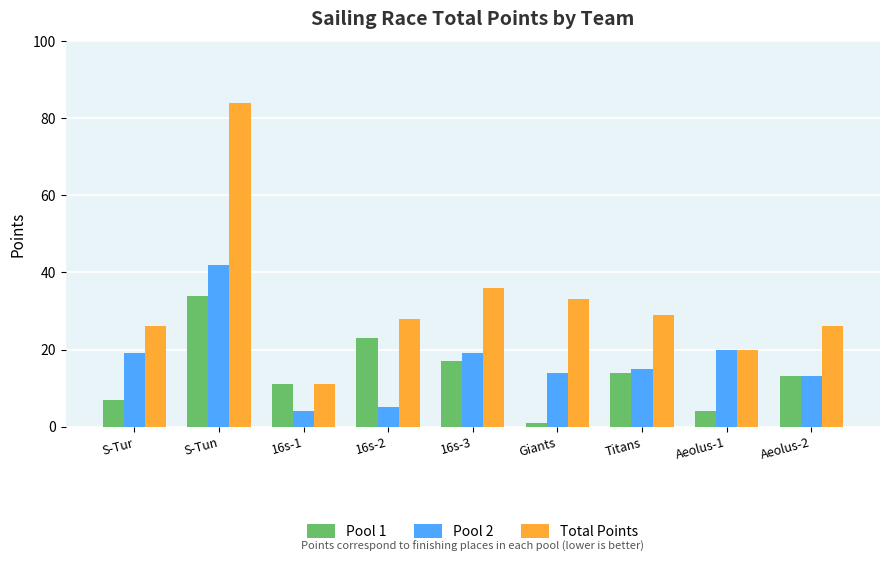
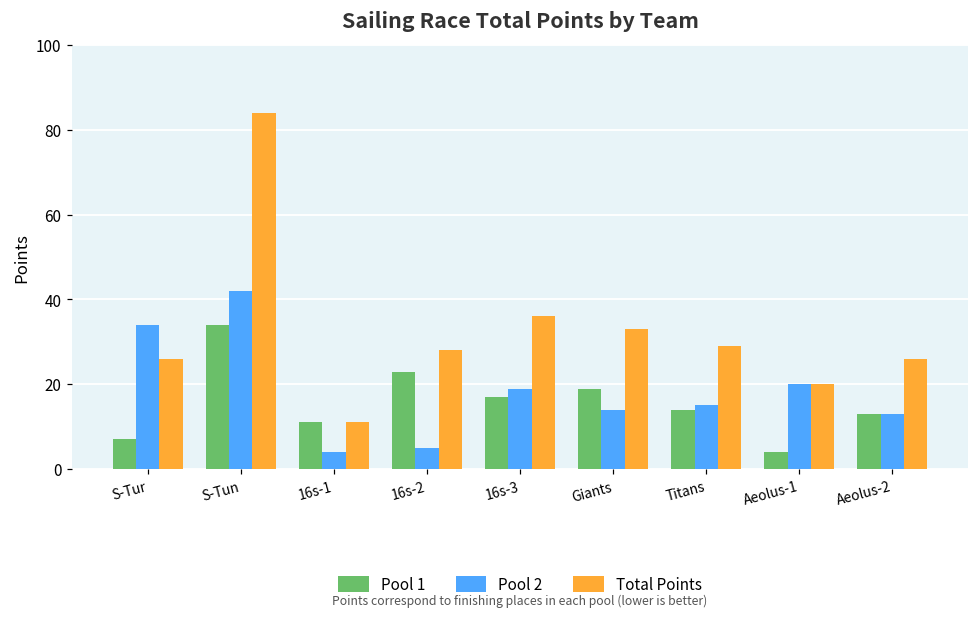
  {
    "Pool 1": {
      "S-Tur": 7,
      "S-Tun": 34,
      "16s-1": 11,
      "16s-2": 23,
      "16s-3": 17,
-     "Giants": 1,
+     "Giants": 19,
      "Titans": 14,
      "Aeolus-1": 4,
      "Aeolus-2": 13
    },
    "Pool 2": {
-     "S-Tur": 19,
+     "S-Tur": 34,
      "S-Tun": 42,
      "16s-1": 4,
      "16s-2": 5,
      "16s-3": 19,
      "Giants": 14,
      "Titans": 15,
      "Aeolus-1": 20,
      "Aeolus-2": 13
    },
    "Total Points": {
      "S-Tur": 26,
      "S-Tun": 84,
      "16s-1": 11,
      "16s-2": 28,
      "16s-3": 36,
      "Giants": 33,
      "Titans": 29,
      "Aeolus-1": 20,
      "Aeolus-2": 26
    }
  }
